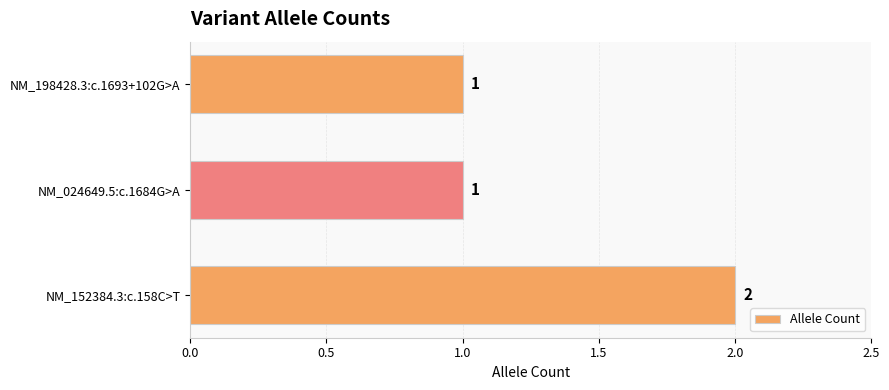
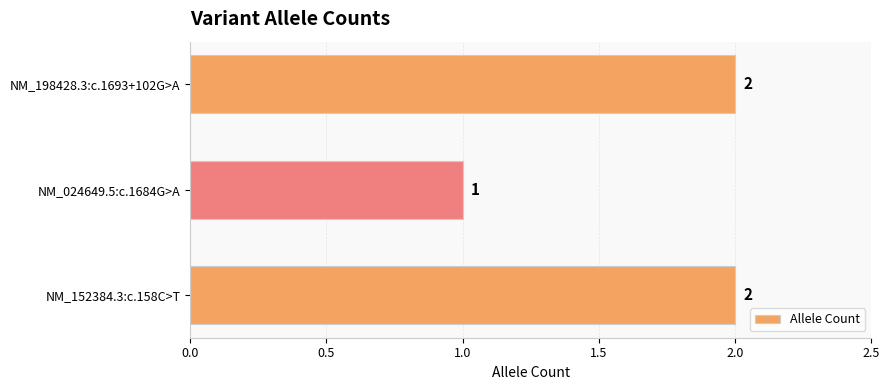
  {
-   "NM_198428.3:c.1693+102G>A": 1,
+   "NM_198428.3:c.1693+102G>A": 2,
    "NM_024649.5:c.1684G>A": 1,
    "NM_152384.3:c.158C>T": 2
  }
